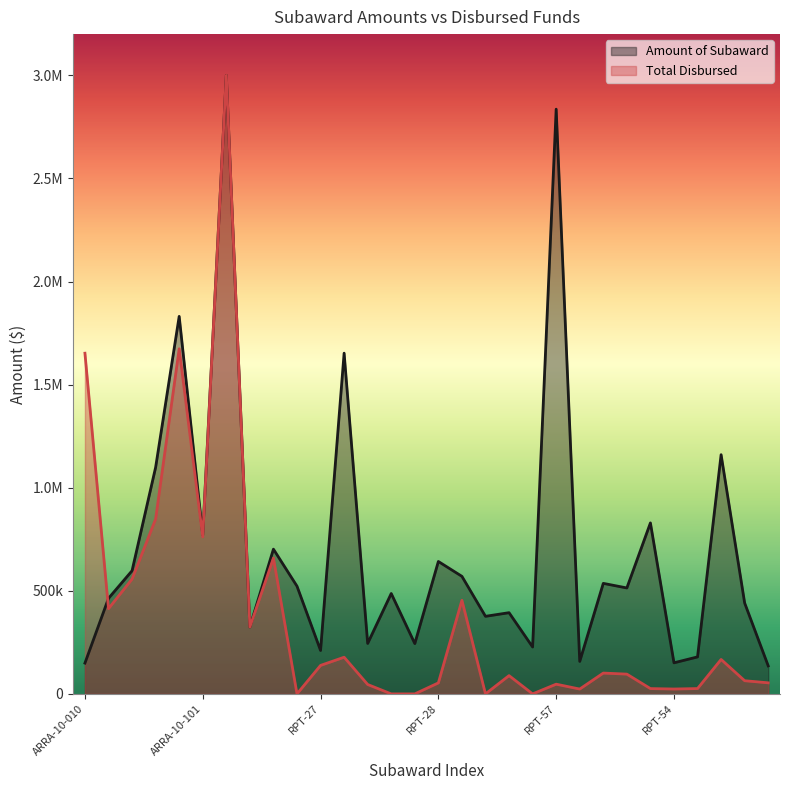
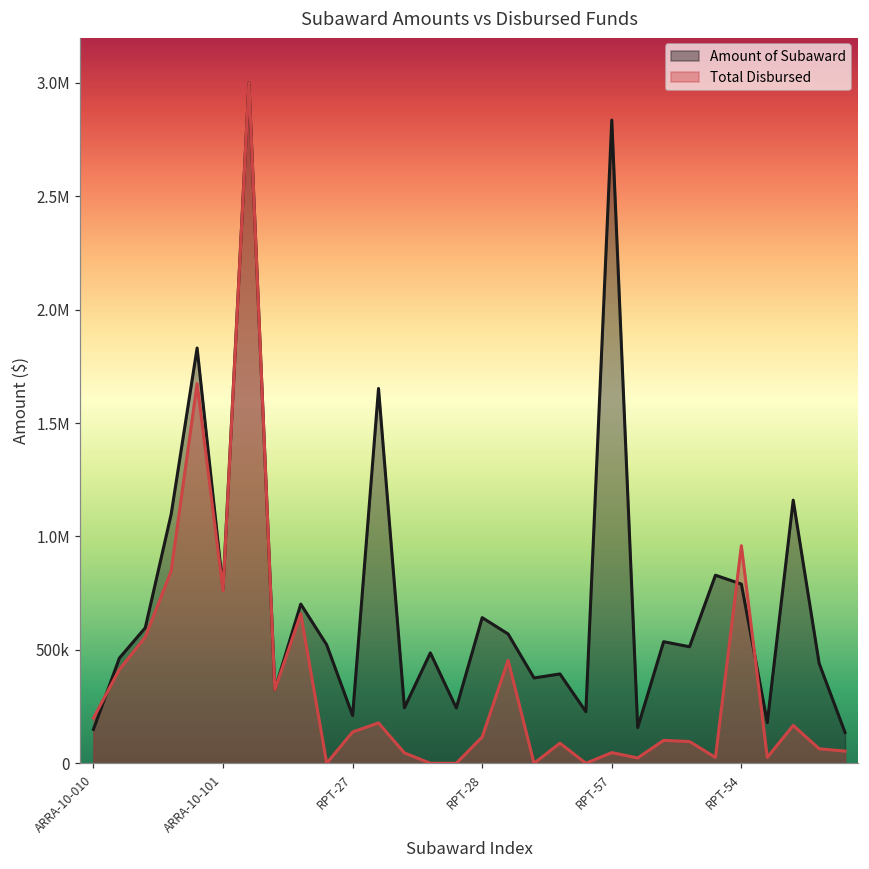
  {
    "Amount of Subaward": {
      "ARRA-10-010": 150000,
      "RPT-27": 210000,
      "RPT-28": 640000,
      "RPT-57": 2840000,
-     "RPT-54": 150000
+     "RPT-54": 790000
    },
    "Total Disbursed": {
-     "ARRA-10-010": 1650000,
+     "ARRA-10-010": 200000,
      "RPT-27": 140000,
-     "RPT-28": 50000,
+     "RPT-28": 120000,
      "RPT-57": 50000,
-     "RPT-54": 20000
+     "RPT-54": 960000
    }
  }
